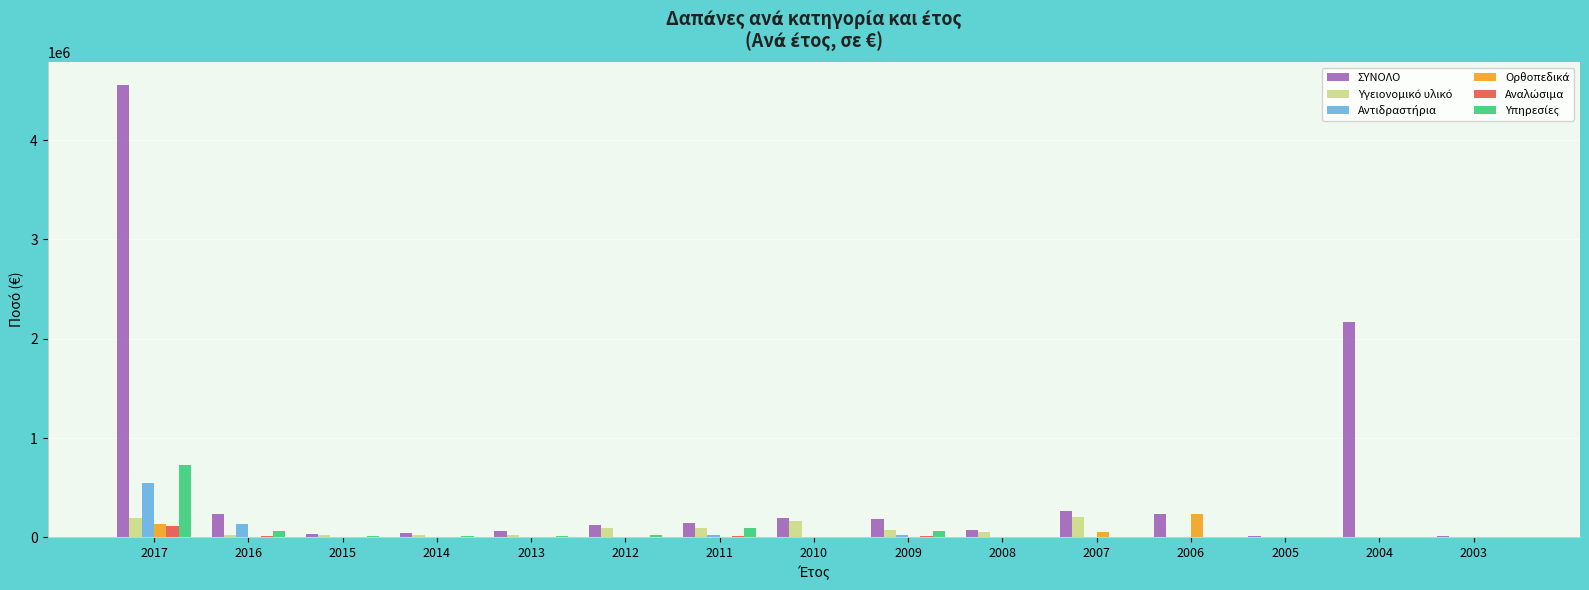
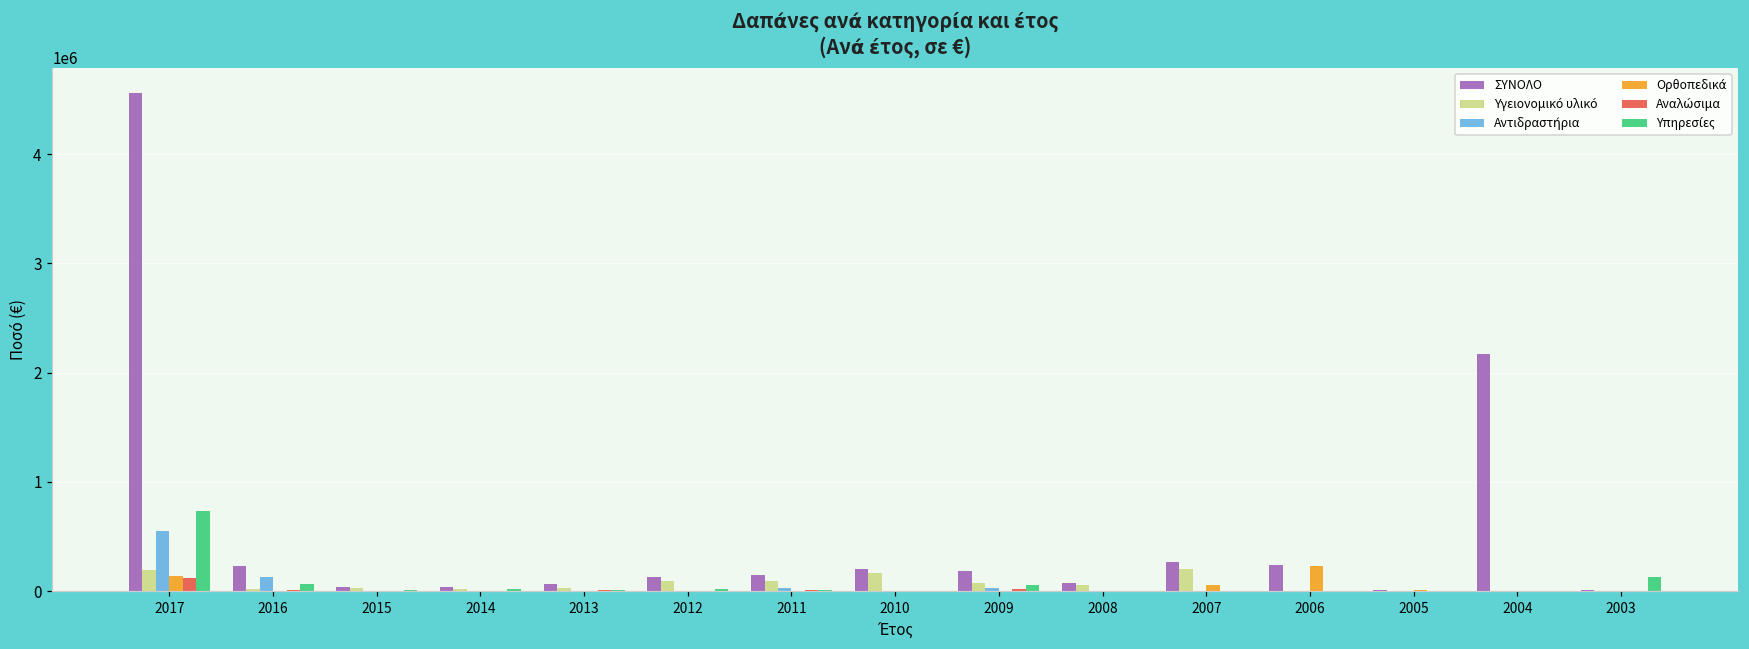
  {
    "ΣΥΝΟΛΟ": {
      "2017": 4600000,
      "2016": 200000,
      "2015": 0,
      "2014": 0,
      "2013": 100000,
      "2012": 100000,
      "2011": 100000,
      "2010": 200000,
      "2009": 200000,
      "2008": 100000,
      "2007": 300000,
      "2006": 200000,
      "2004": 2200000
    },
    "Υγειονομικό υλικό": {
      "2017": 200000,
      "2013": 0,
      "2012": 100000,
      "2011": 100000,
      "2010": 200000,
      "2009": 100000,
      "2008": 100000,
      "2007": 200000,
      "2005": 0,
      "2004": 0
    },
    "Αντιδραστήρια": {
      "2017": 500000,
      "2016": 100000,
      "2014": 0,
      "2009": 0,
      "2006": 0,
      "2005": 0,
      "2004": 0,
      "2003": 0
    },
    "Ορθοπεδικά": {
      "2017": 100000,
      "2015": 0,
      "2010": 0,
      "2007": 100000,
      "2006": 200000,
      "2004": 0,
      "2003": 0
    },
    "Αναλώσιμα": {
      "2017": 100000,
      "2015": 0,
      "2006": 0,
      "2005": 0,
      "2004": 0,
      "2003": 0
    },
    "Υπηρεσίες": {
      "2017": 700000,
      "2016": 100000,
-     "2011": 100000,
+     "2011": 0,
      "2009": 100000,
      "2007": 0,
      "2006": 0,
      "2005": 0,
      "2004": 0,
-     "2003": 0
+     "2003": 100000
    }
  }
